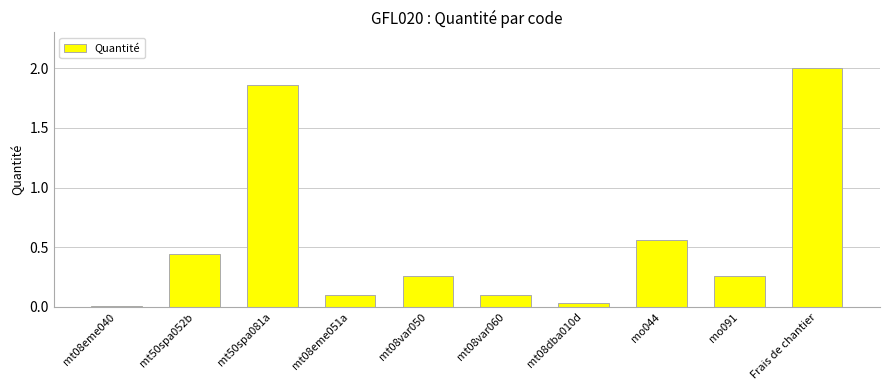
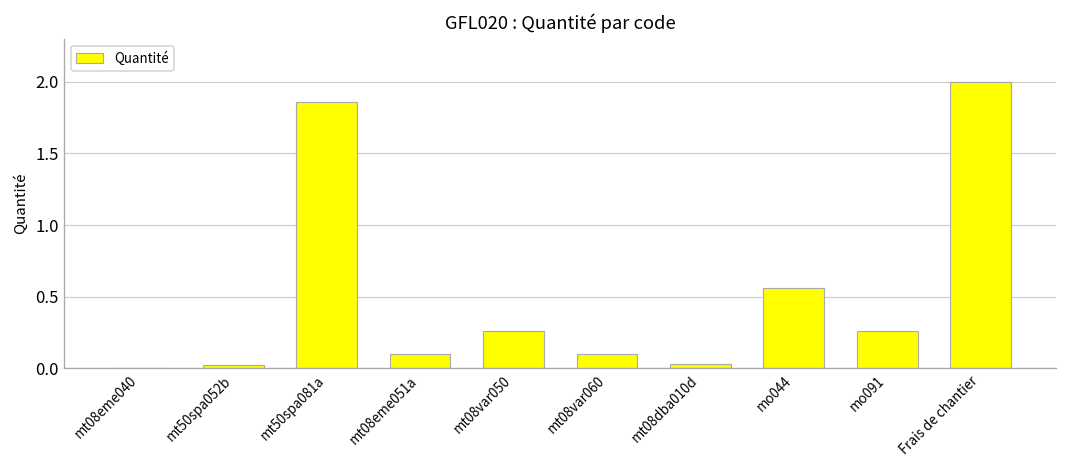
  {
-   "mt50spa052b": 0.44,
+   "mt50spa052b": 0.02,
    "mt50spa081a": 1.86,
    "mt08eme051a": 0.10,
    "mt08var050": 0.26,
    "mt08var060": 0.10,
    "mt08dba010d": 0.03,
    "mo044": 0.56,
    "mo091": 0.26,
    "Frais de chantier": 2.00
  }
